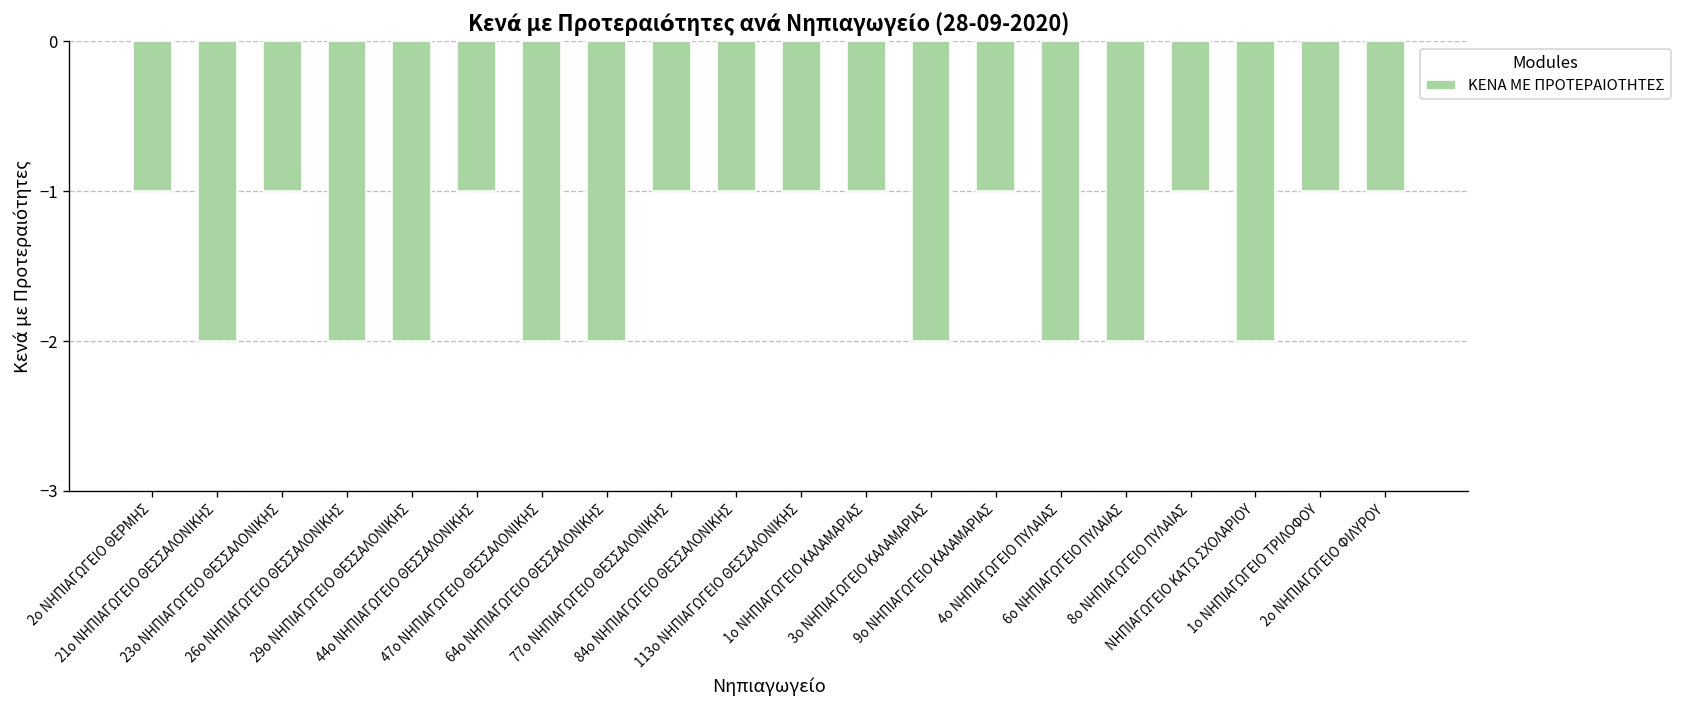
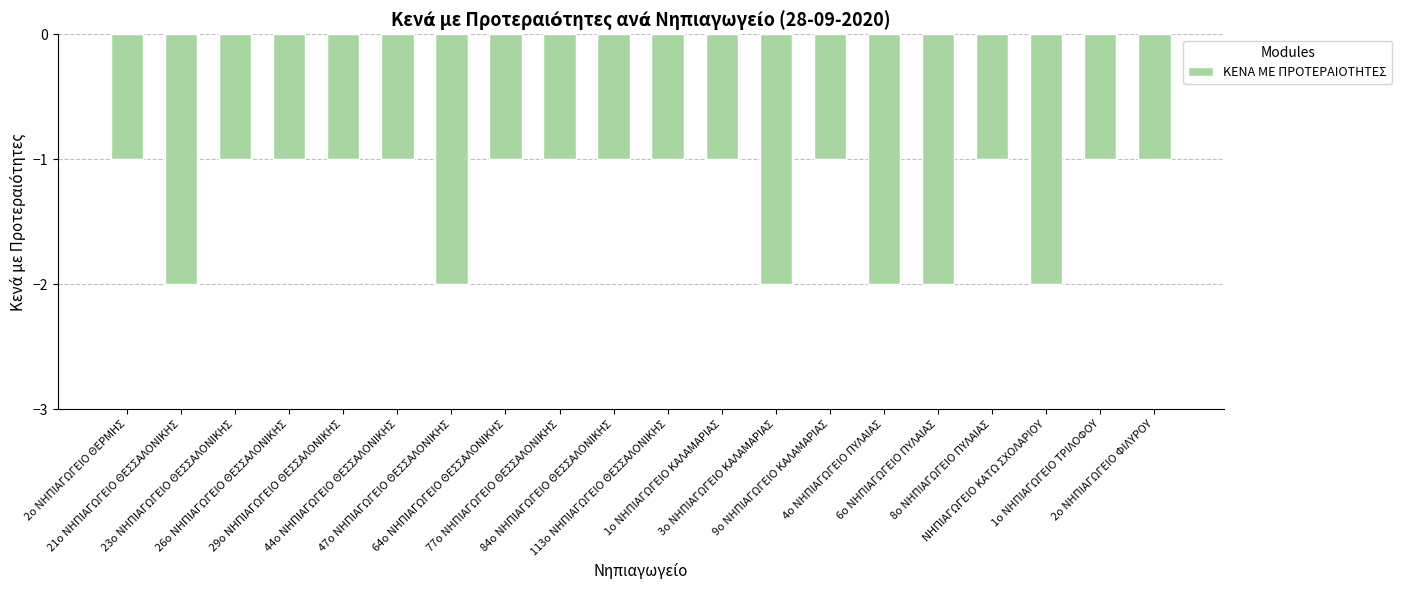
  {
    "2ο ΝΗΠΙΑΓΩΓΕΙΟ ΘΕΡΜΗΣ": -1,
    "21ο ΝΗΠΙΑΓΩΓΕΙΟ ΘΕΣΣΑΛΟΝΙΚΗΣ": -2,
    "23ο ΝΗΠΙΑΓΩΓΕΙΟ ΘΕΣΣΑΛΟΝΙΚΗΣ": -1,
-   "26ο ΝΗΠΙΑΓΩΓΕΙΟ ΘΕΣΣΑΛΟΝΙΚΗΣ": -2,
-   "29ο ΝΗΠΙΑΓΩΓΕΙΟ ΘΕΣΣΑΛΟΝΙΚΗΣ": -2,
+   "26ο ΝΗΠΙΑΓΩΓΕΙΟ ΘΕΣΣΑΛΟΝΙΚΗΣ": -1,
+   "29ο ΝΗΠΙΑΓΩΓΕΙΟ ΘΕΣΣΑΛΟΝΙΚΗΣ": -1,
    "44ο ΝΗΠΙΑΓΩΓΕΙΟ ΘΕΣΣΑΛΟΝΙΚΗΣ": -1,
    "47ο ΝΗΠΙΑΓΩΓΕΙΟ ΘΕΣΣΑΛΟΝΙΚΗΣ": -2,
-   "64ο ΝΗΠΙΑΓΩΓΕΙΟ ΘΕΣΣΑΛΟΝΙΚΗΣ": -2,
+   "64ο ΝΗΠΙΑΓΩΓΕΙΟ ΘΕΣΣΑΛΟΝΙΚΗΣ": -1,
    "77ο ΝΗΠΙΑΓΩΓΕΙΟ ΘΕΣΣΑΛΟΝΙΚΗΣ": -1,
    "84ο ΝΗΠΙΑΓΩΓΕΙΟ ΘΕΣΣΑΛΟΝΙΚΗΣ": -1,
    "113ο ΝΗΠΙΑΓΩΓΕΙΟ ΘΕΣΣΑΛΟΝΙΚΗΣ": -1,
    "1ο ΝΗΠΙΑΓΩΓΕΙΟ ΚΑΛΑΜΑΡΙΑΣ": -1,
    "3ο ΝΗΠΙΑΓΩΓΕΙΟ ΚΑΛΑΜΑΡΙΑΣ": -2,
    "9ο ΝΗΠΙΑΓΩΓΕΙΟ ΚΑΛΑΜΑΡΙΑΣ": -1,
    "4ο ΝΗΠΙΑΓΩΓΕΙΟ ΠΥΛΑΙΑΣ": -2,
    "6ο ΝΗΠΙΑΓΩΓΕΙΟ ΠΥΛΑΙΑΣ": -2,
    "8ο ΝΗΠΙΑΓΩΓΕΙΟ ΠΥΛΑΙΑΣ": -1,
    "ΝΗΠΙΑΓΩΓΕΙΟ ΚΑΤΩ ΣΧΟΛΑΡΙΟΥ": -2,
    "1ο ΝΗΠΙΑΓΩΓΕΙΟ ΤΡΙΛΟΦΟΥ": -1,
    "2ο ΝΗΠΙΑΓΩΓΕΙΟ ΦΙΛΥΡΟΥ": -1
  }
